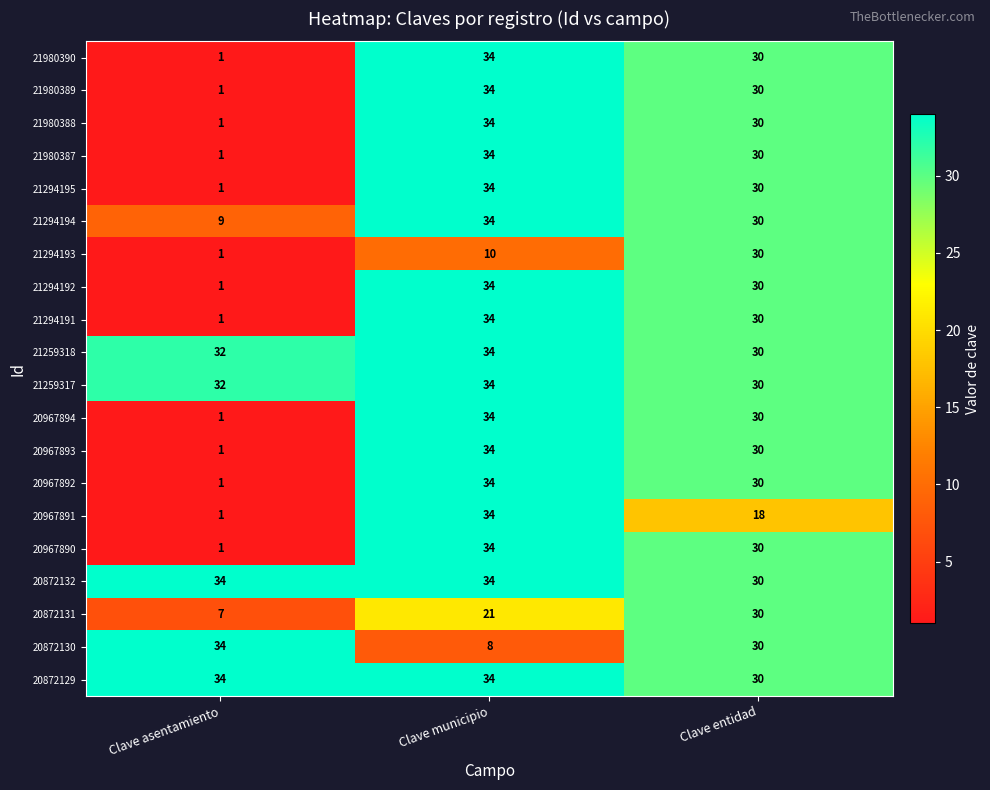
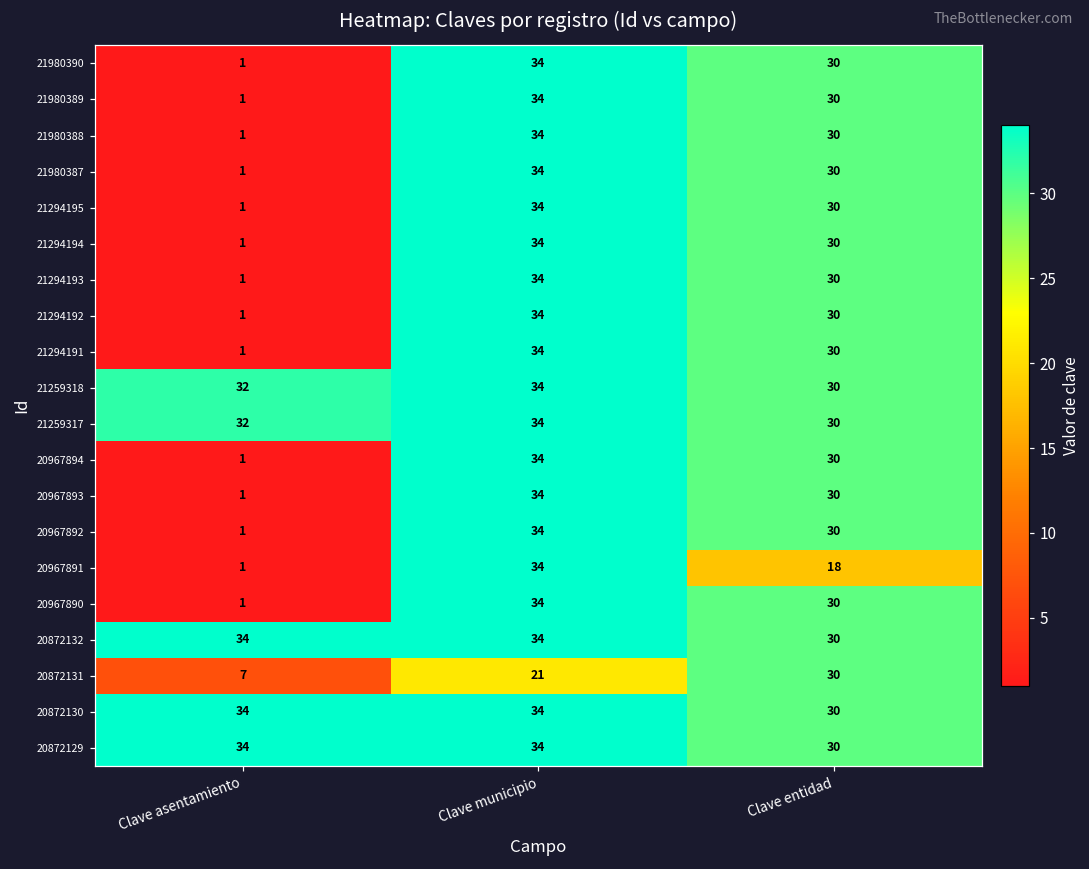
  {
    "21980390": {
      "Clave asentamiento": 1,
      "Clave municipio": 34,
      "Clave entidad": 30
    },
    "21980389": {
      "Clave asentamiento": 1,
      "Clave municipio": 34,
      "Clave entidad": 30
    },
    "21980388": {
      "Clave asentamiento": 1,
      "Clave municipio": 34,
      "Clave entidad": 30
    },
    "21980387": {
      "Clave asentamiento": 1,
      "Clave municipio": 34,
      "Clave entidad": 30
    },
    "21294195": {
      "Clave asentamiento": 1,
      "Clave municipio": 34,
      "Clave entidad": 30
    },
    "21294194": {
-     "Clave asentamiento": 9,
+     "Clave asentamiento": 1,
      "Clave municipio": 34,
      "Clave entidad": 30
    },
    "21294193": {
      "Clave asentamiento": 1,
-     "Clave municipio": 10,
+     "Clave municipio": 34,
      "Clave entidad": 30
    },
    "21294192": {
      "Clave asentamiento": 1,
      "Clave municipio": 34,
      "Clave entidad": 30
    },
    "21294191": {
      "Clave asentamiento": 1,
      "Clave municipio": 34,
      "Clave entidad": 30
    },
    "21259318": {
      "Clave asentamiento": 32,
      "Clave municipio": 34,
      "Clave entidad": 30
    },
    "21259317": {
      "Clave asentamiento": 32,
      "Clave municipio": 34,
      "Clave entidad": 30
    },
    "20967894": {
      "Clave asentamiento": 1,
      "Clave municipio": 34,
      "Clave entidad": 30
    },
    "20967893": {
      "Clave asentamiento": 1,
      "Clave municipio": 34,
      "Clave entidad": 30
    },
    "20967892": {
      "Clave asentamiento": 1,
      "Clave municipio": 34,
      "Clave entidad": 30
    },
    "20967891": {
      "Clave asentamiento": 1,
      "Clave municipio": 34,
      "Clave entidad": 18
    },
    "20967890": {
      "Clave asentamiento": 1,
      "Clave municipio": 34,
      "Clave entidad": 30
    },
    "20872132": {
      "Clave asentamiento": 34,
      "Clave municipio": 34,
      "Clave entidad": 30
    },
    "20872131": {
      "Clave asentamiento": 7,
      "Clave municipio": 21,
      "Clave entidad": 30
    },
    "20872130": {
      "Clave asentamiento": 34,
-     "Clave municipio": 8,
+     "Clave municipio": 34,
      "Clave entidad": 30
    },
    "20872129": {
      "Clave asentamiento": 34,
      "Clave municipio": 34,
      "Clave entidad": 30
    }
  }
